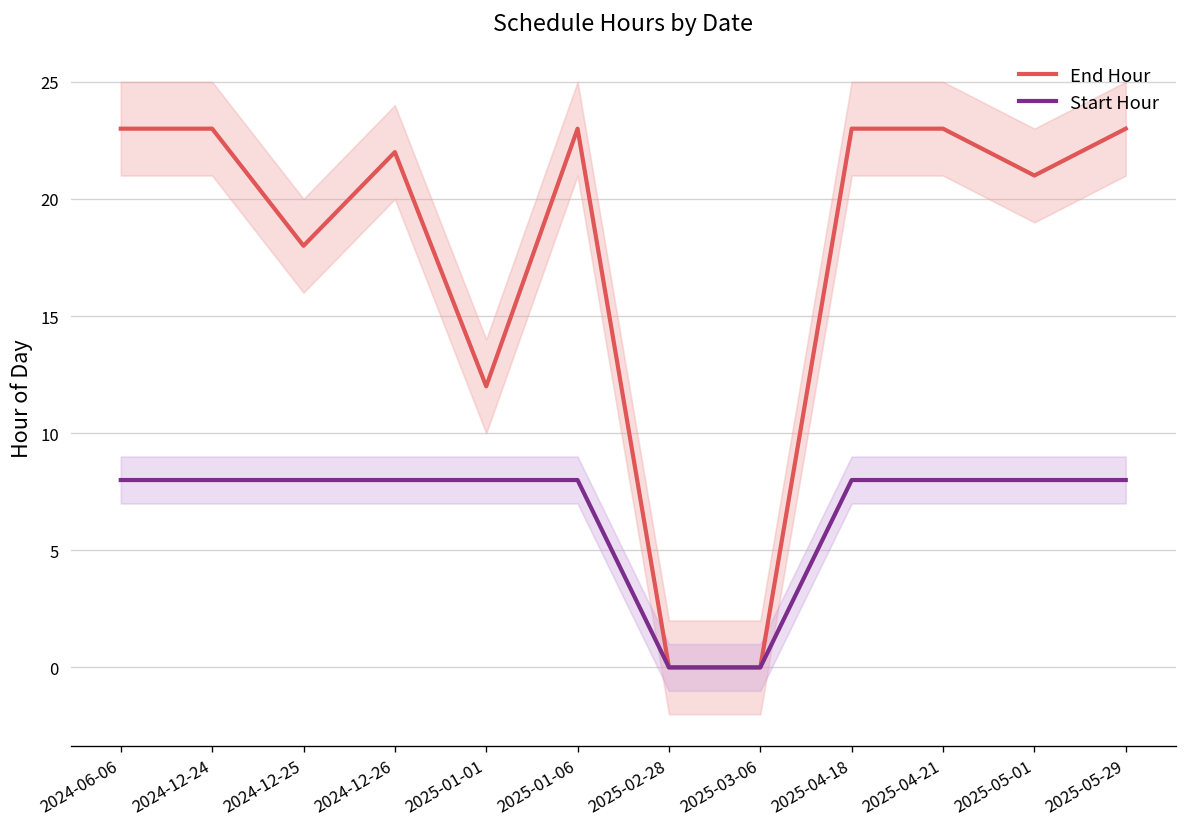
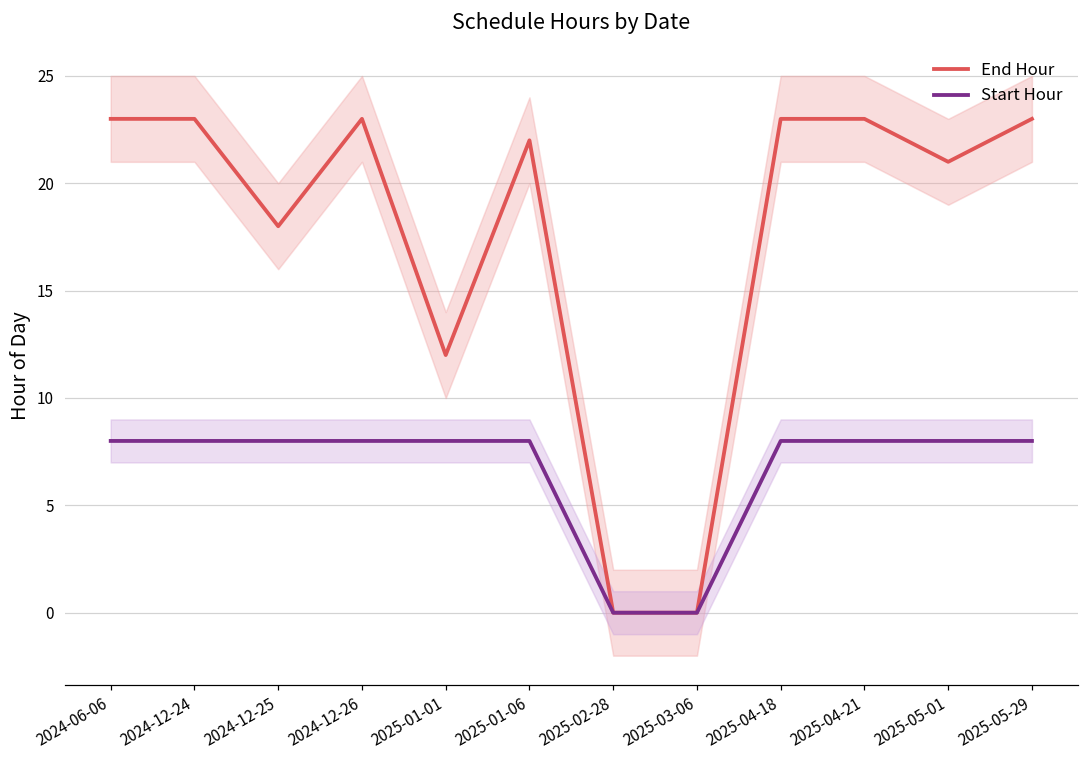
  {
    "End Hour": {
      "2024-06-06": 23,
      "2024-12-24": 23,
      "2024-12-25": 18,
-     "2024-12-26": 22,
+     "2024-12-26": 23,
      "2025-01-01": 12,
-     "2025-01-06": 23,
+     "2025-01-06": 22,
      "2025-04-18": 23,
      "2025-04-21": 23,
      "2025-05-01": 21,
      "2025-05-29": 23
    },
    "Start Hour": {
      "2024-06-06": 8,
      "2024-12-24": 8,
      "2024-12-25": 8,
      "2024-12-26": 8,
      "2025-01-01": 8,
      "2025-01-06": 8,
      "2025-04-18": 8,
      "2025-04-21": 8,
      "2025-05-01": 8,
      "2025-05-29": 8
    }
  }
